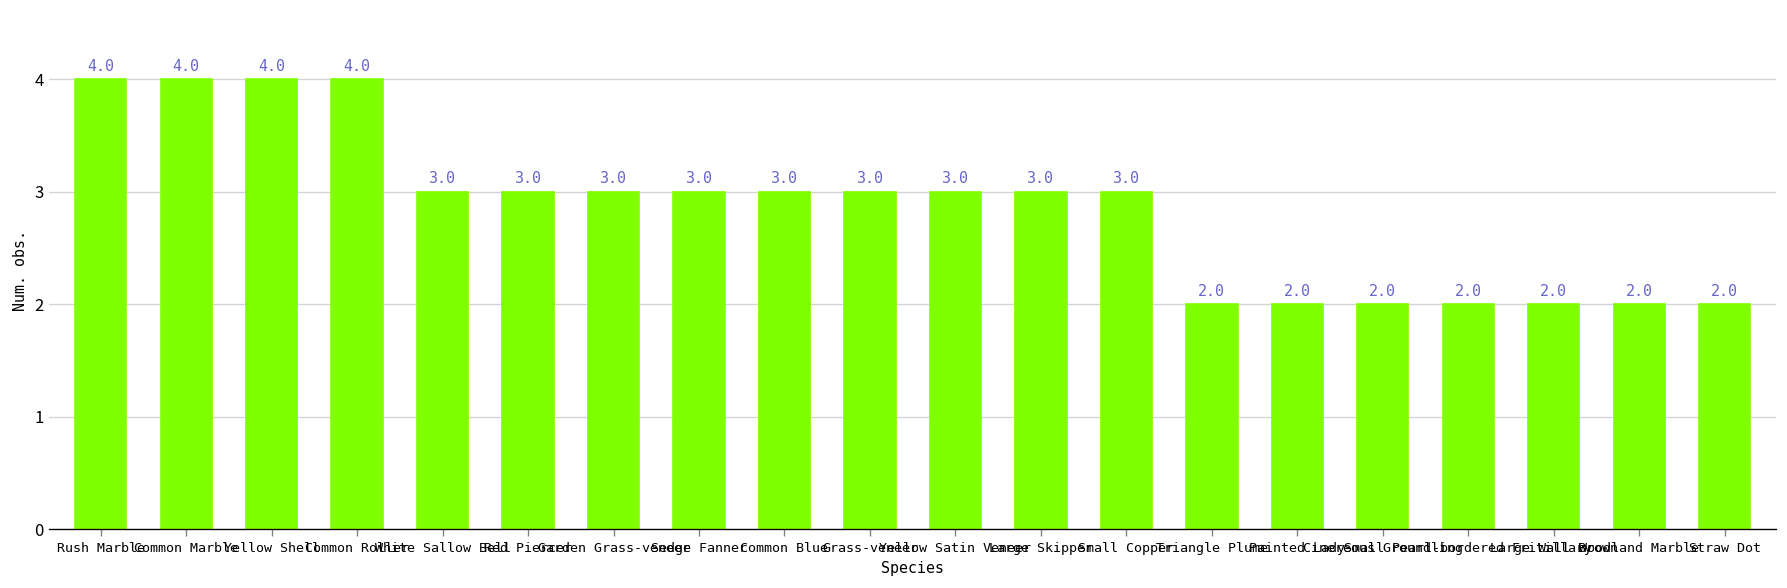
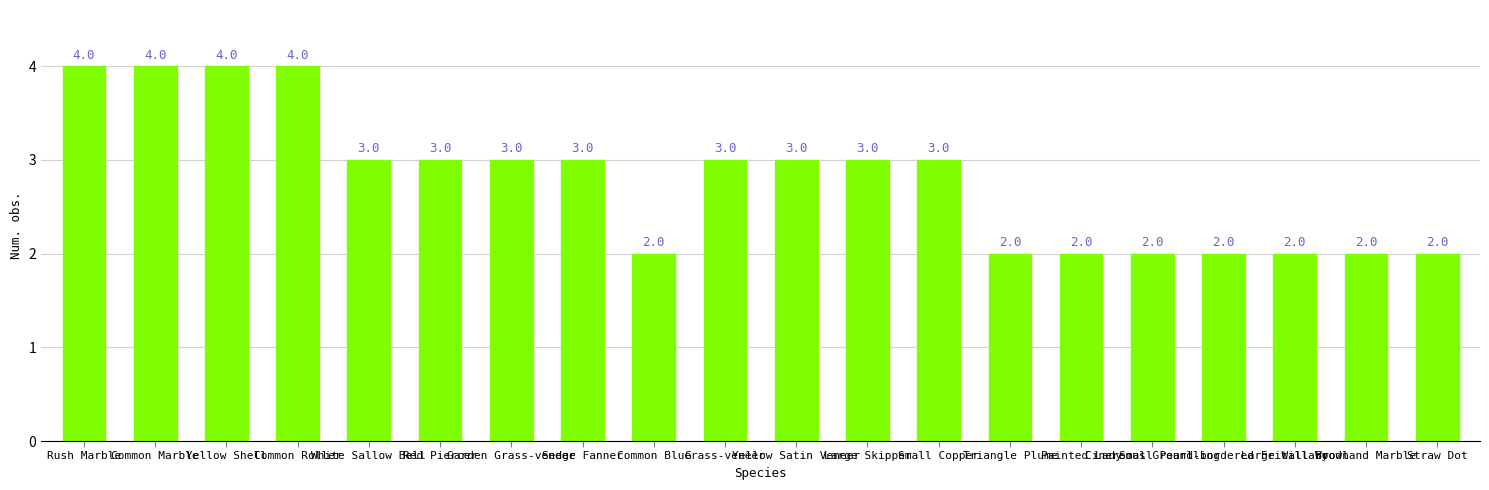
  {
    "Rush Marble": 4.0,
    "Common Marble": 4.0,
-   "Common Blue": 3.0
+   "Common Blue": 2.0
  }
